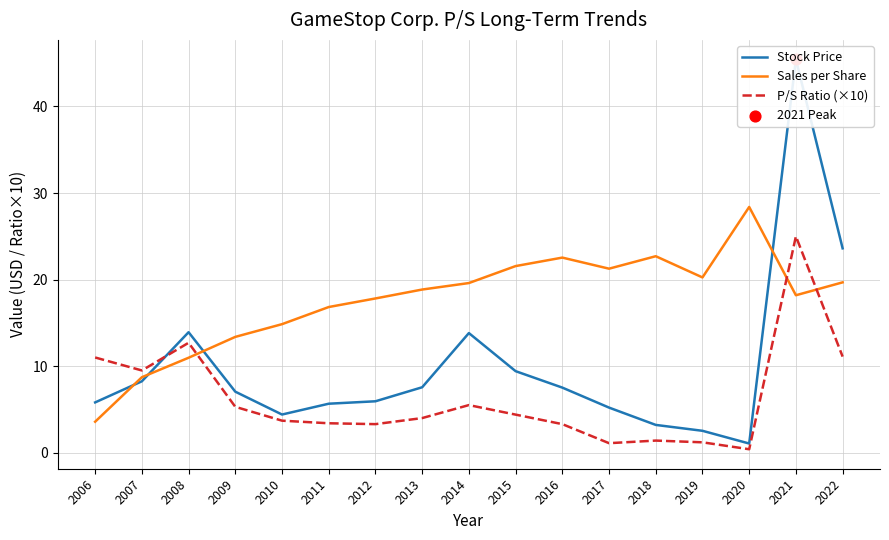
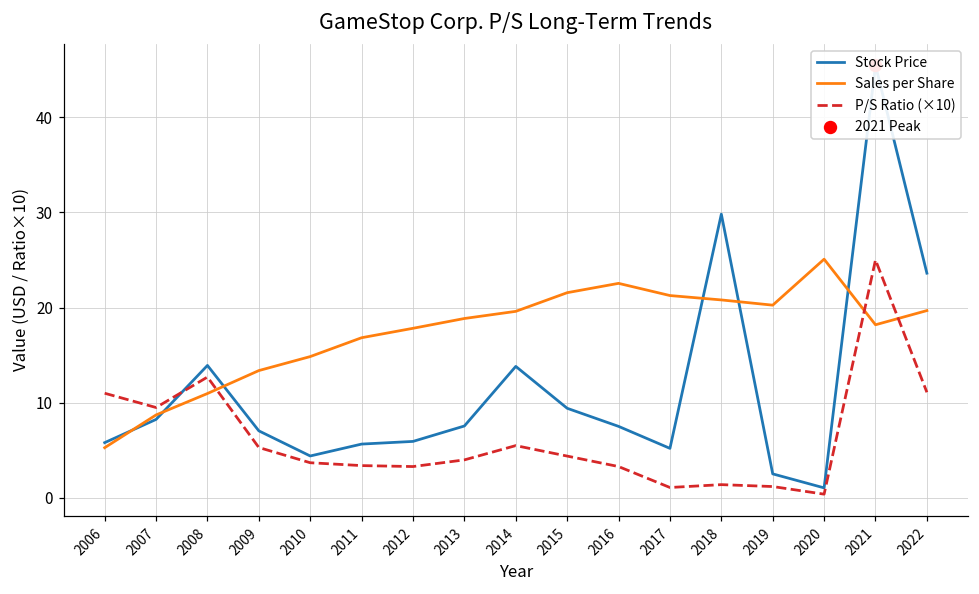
  {
    "Stock Price": {
      "2006": 6,
      "2007": 8,
      "2008": 14,
      "2009": 7,
      "2010": 4,
      "2011": 6,
      "2012": 6,
      "2013": 8,
      "2014": 14,
      "2015": 9,
      "2016": 8,
      "2017": 5,
-     "2018": 3,
+     "2018": 30,
      "2019": 3,
      "2020": 1,
      "2022": 24
    },
    "Sales per Share": {
-     "2006": 4,
+     "2006": 5,
      "2007": 9,
      "2008": 11,
      "2009": 13,
      "2010": 15,
      "2011": 17,
      "2012": 18,
      "2013": 19,
      "2014": 20,
      "2015": 22,
      "2016": 23,
      "2017": 21,
-     "2018": 23,
+     "2018": 21,
      "2019": 20,
-     "2020": 28,
+     "2020": 25,
      "2021": 18,
      "2022": 20
    },
    "P/S Ratio (×10)": {
      "2006": 11,
      "2007": 10,
      "2008": 13,
      "2009": 5,
      "2010": 4,
      "2011": 3,
      "2012": 3,
      "2013": 4,
      "2014": 6,
      "2015": 4,
      "2016": 3,
      "2017": 1,
      "2018": 1,
      "2019": 1,
      "2020": 0,
      "2021": 25,
      "2022": 11
    }
  }
